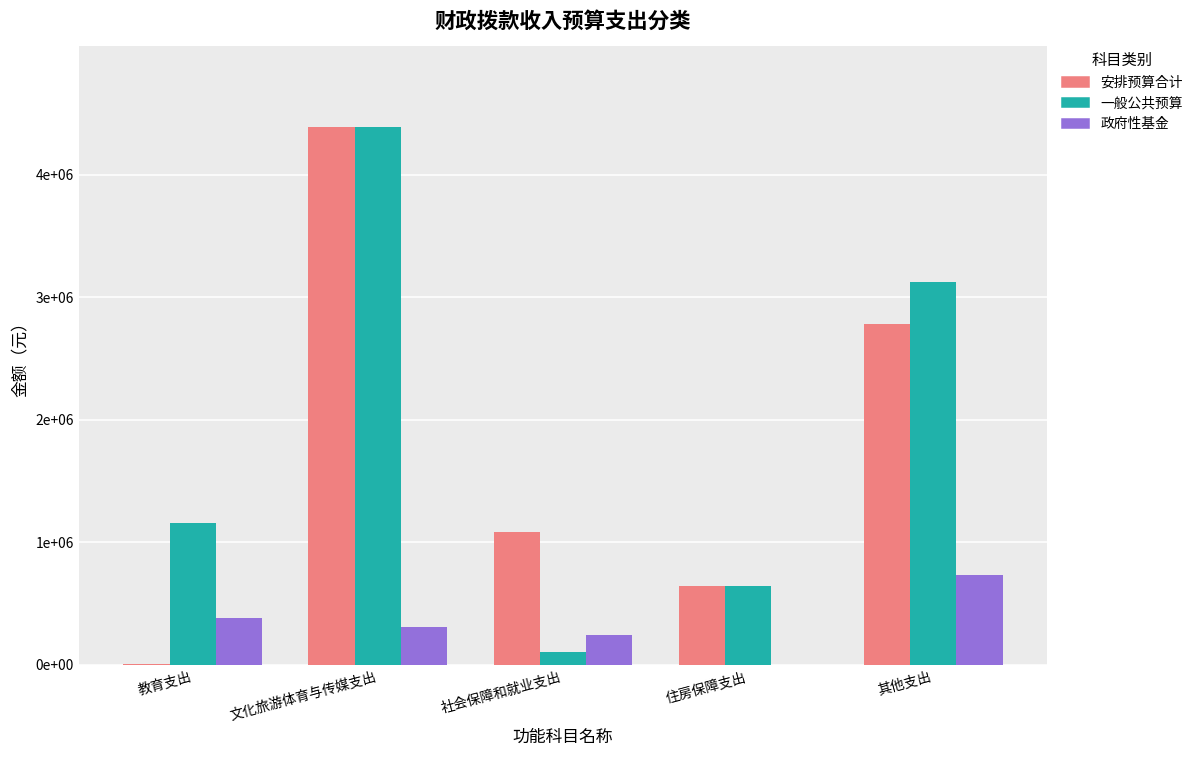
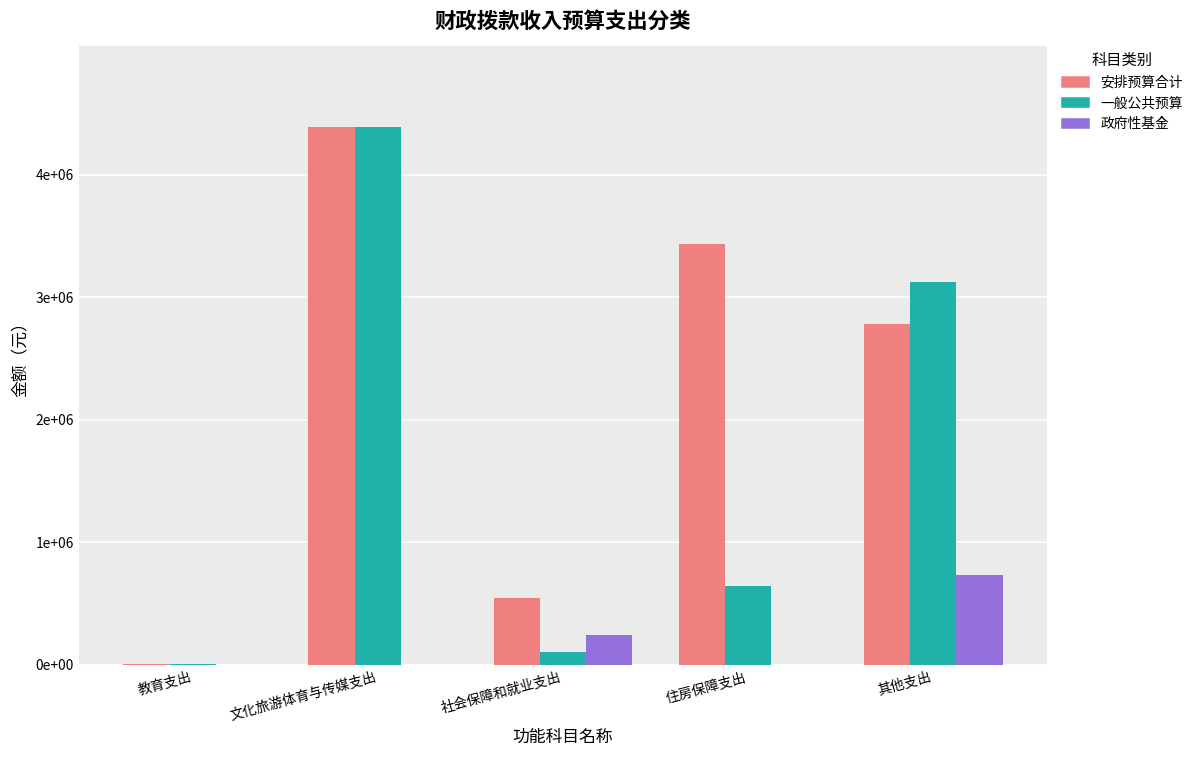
  {
    "安排预算合计": {
      "文化旅游体育与传媒支出": 4390000,
-     "社会保障和就业支出": 1080000,
-     "住房保障支出": 640000,
+     "社会保障和就业支出": 550000,
+     "住房保障支出": 3430000,
      "其他支出": 2780000
    },
    "一般公共预算": {
-     "教育支出": 1160000,
+     "教育支出": 10000,
      "文化旅游体育与传媒支出": 4390000,
      "社会保障和就业支出": 110000,
      "住房保障支出": 640000,
      "其他支出": 3120000
    },
    "政府性基金": {
-     "教育支出": 390000,
-     "文化旅游体育与传媒支出": 310000,
+     "教育支出": 0,
+     "文化旅游体育与传媒支出": 0,
      "社会保障和就业支出": 250000,
      "住房保障支出": 0,
      "其他支出": 730000
    }
  }
